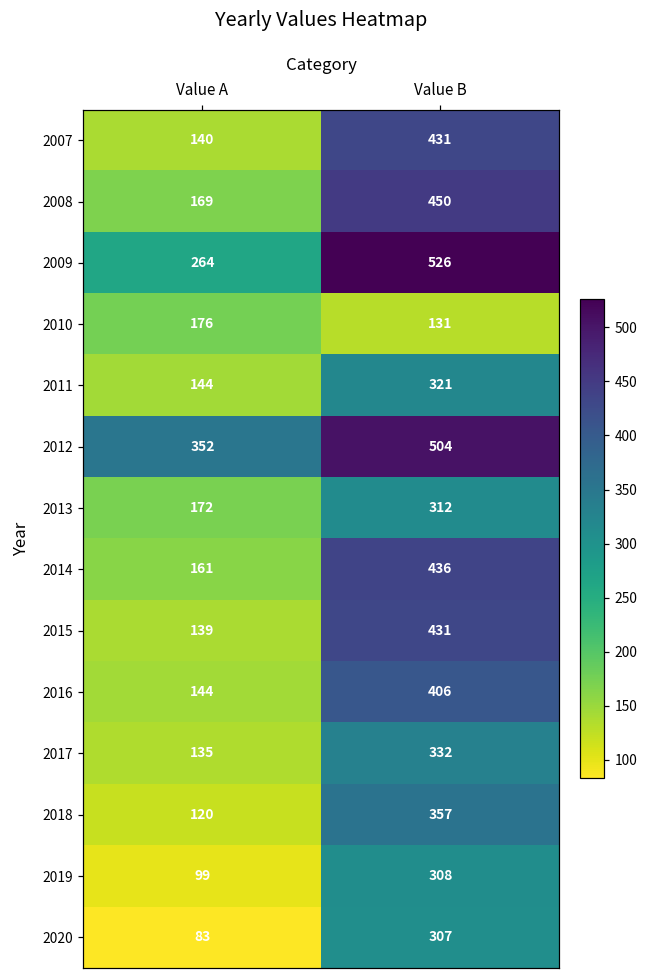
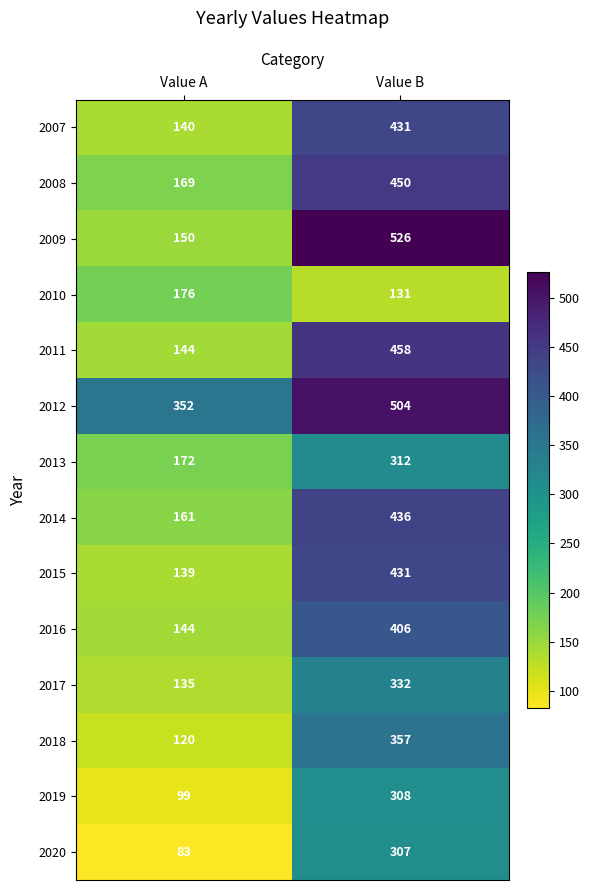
  {
    "2007": {
      "Value A": 140,
      "Value B": 431
    },
    "2008": {
      "Value A": 169,
      "Value B": 450
    },
    "2009": {
-     "Value A": 264,
+     "Value A": 150,
      "Value B": 526
    },
    "2010": {
      "Value A": 176,
      "Value B": 131
    },
    "2011": {
      "Value A": 144,
-     "Value B": 321
+     "Value B": 458
    },
    "2012": {
      "Value A": 352,
      "Value B": 504
    },
    "2013": {
      "Value A": 172,
      "Value B": 312
    },
    "2014": {
      "Value A": 161,
      "Value B": 436
    },
    "2015": {
      "Value A": 139,
      "Value B": 431
    },
    "2016": {
      "Value A": 144,
      "Value B": 406
    },
    "2017": {
      "Value A": 135,
      "Value B": 332
    },
    "2018": {
      "Value A": 120,
      "Value B": 357
    },
    "2019": {
      "Value A": 99,
      "Value B": 308
    },
    "2020": {
      "Value A": 83,
      "Value B": 307
    }
  }
